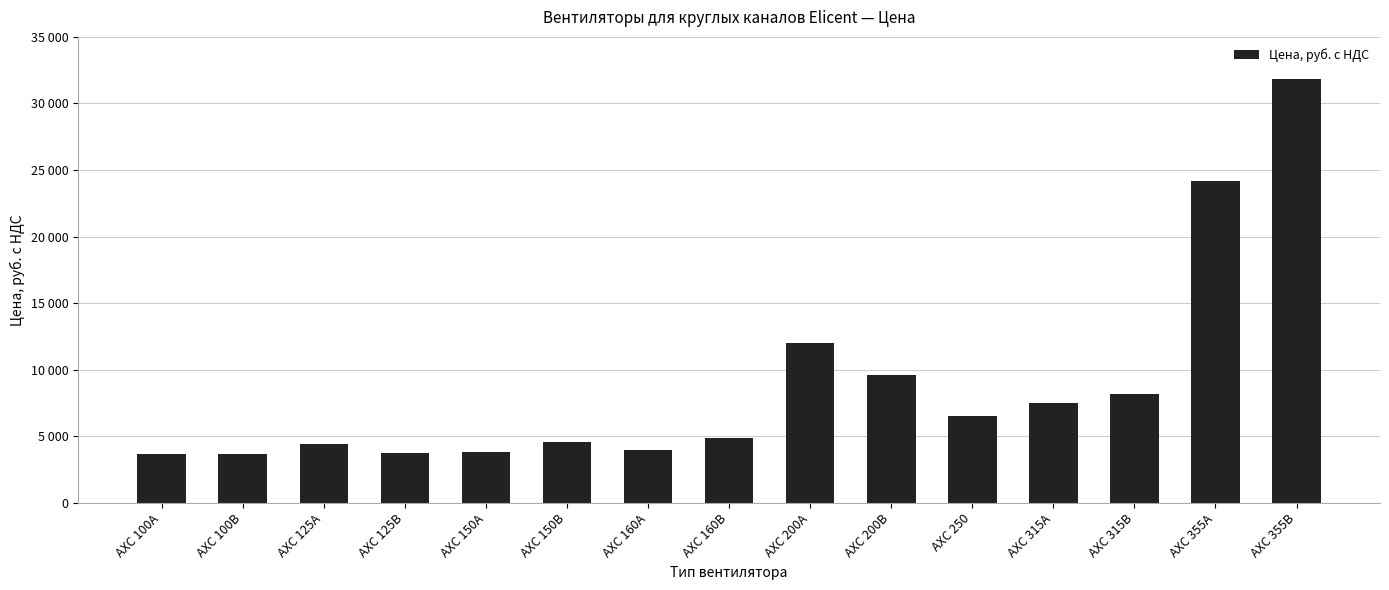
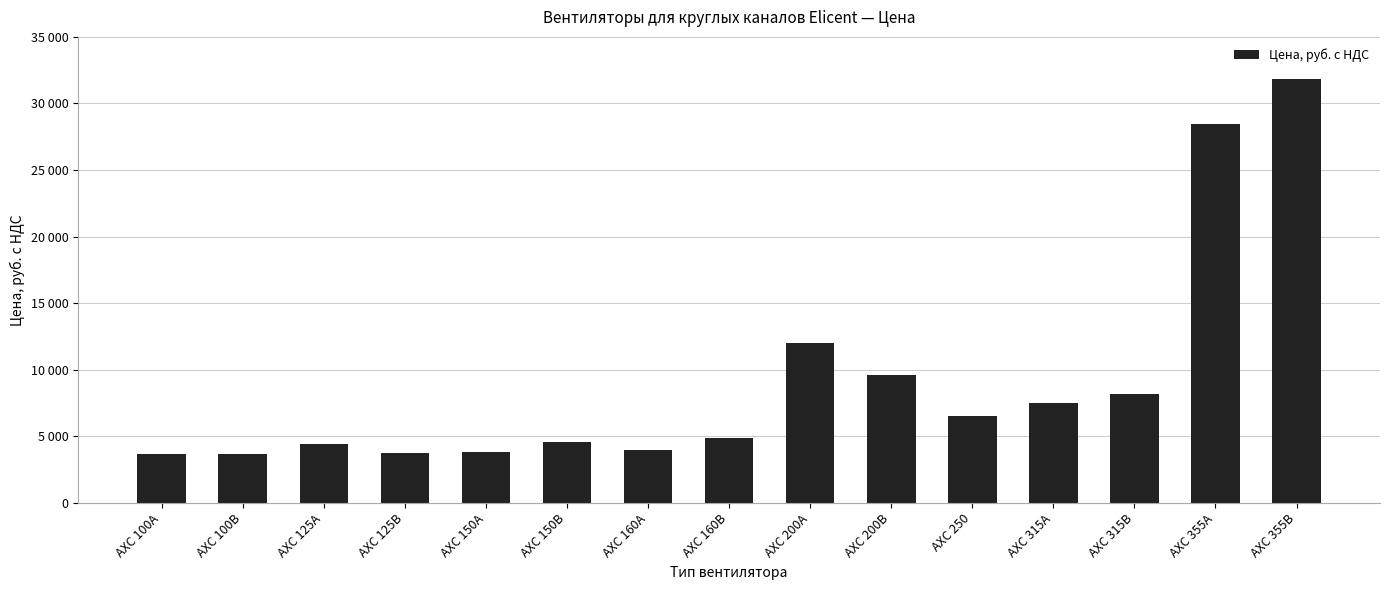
  {
    "АХС 100А": 3600,
    "АХС 100В": 3600,
    "АХС 125А": 4400,
    "АХС 125В": 3800,
    "АХС 150А": 3900,
    "АХС 150В": 4600,
    "АХС 160А": 4000,
    "АХС 160В": 4900,
    "АХС 200А": 12000,
    "АХС 200В": 9600,
    "АХС 250": 6500,
    "АХС 315А": 7500,
    "АХС 315В": 8200,
-   "АХС 355А": 24100,
+   "АХС 355А": 28500,
    "АХС 355В": 31900
  }
